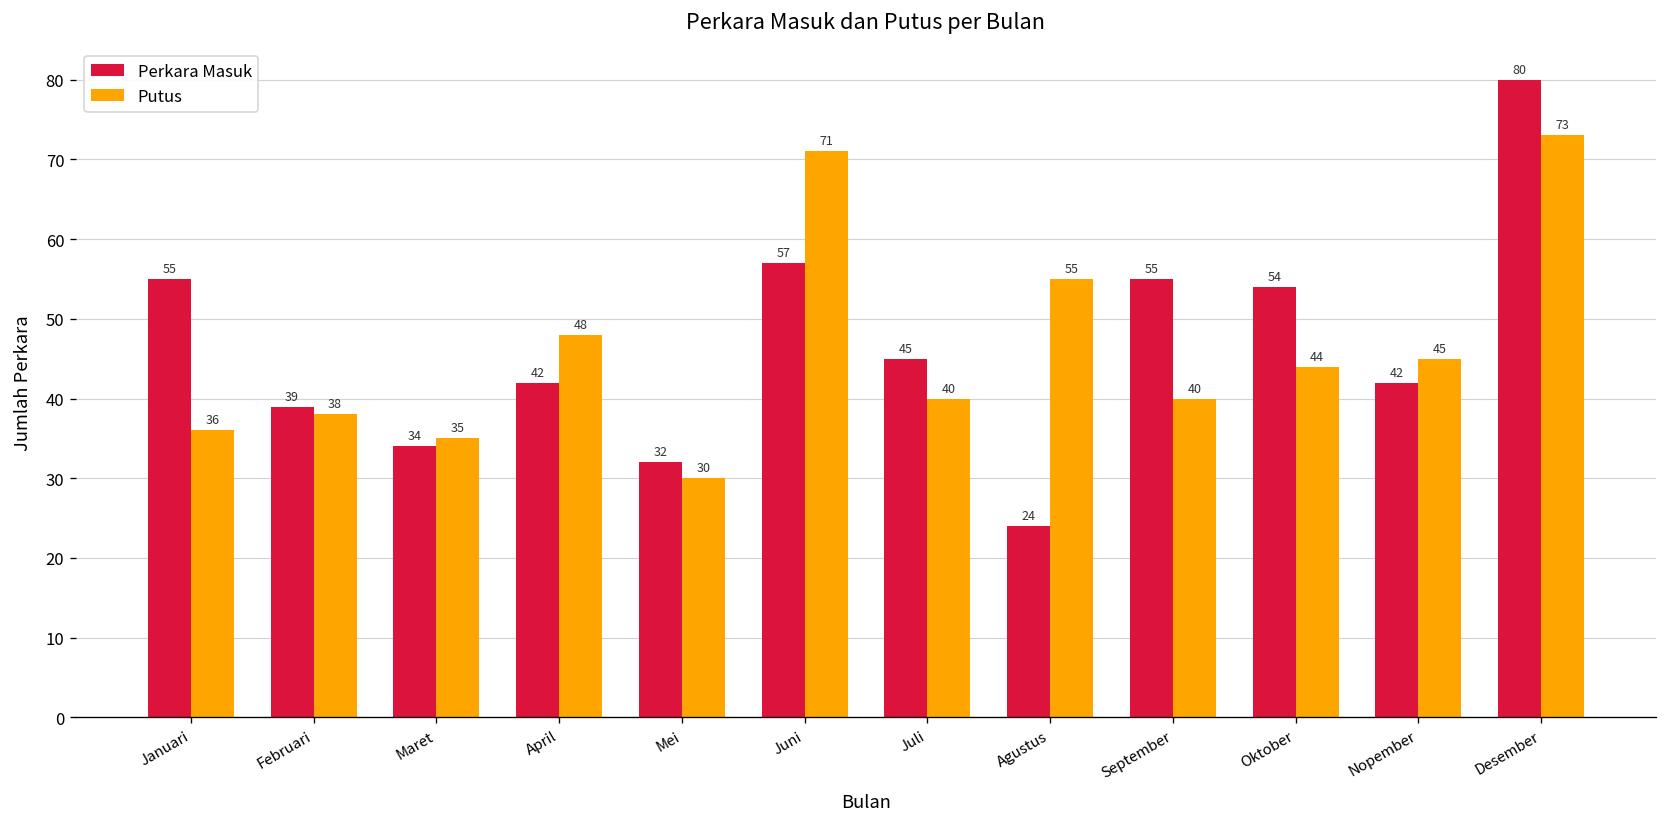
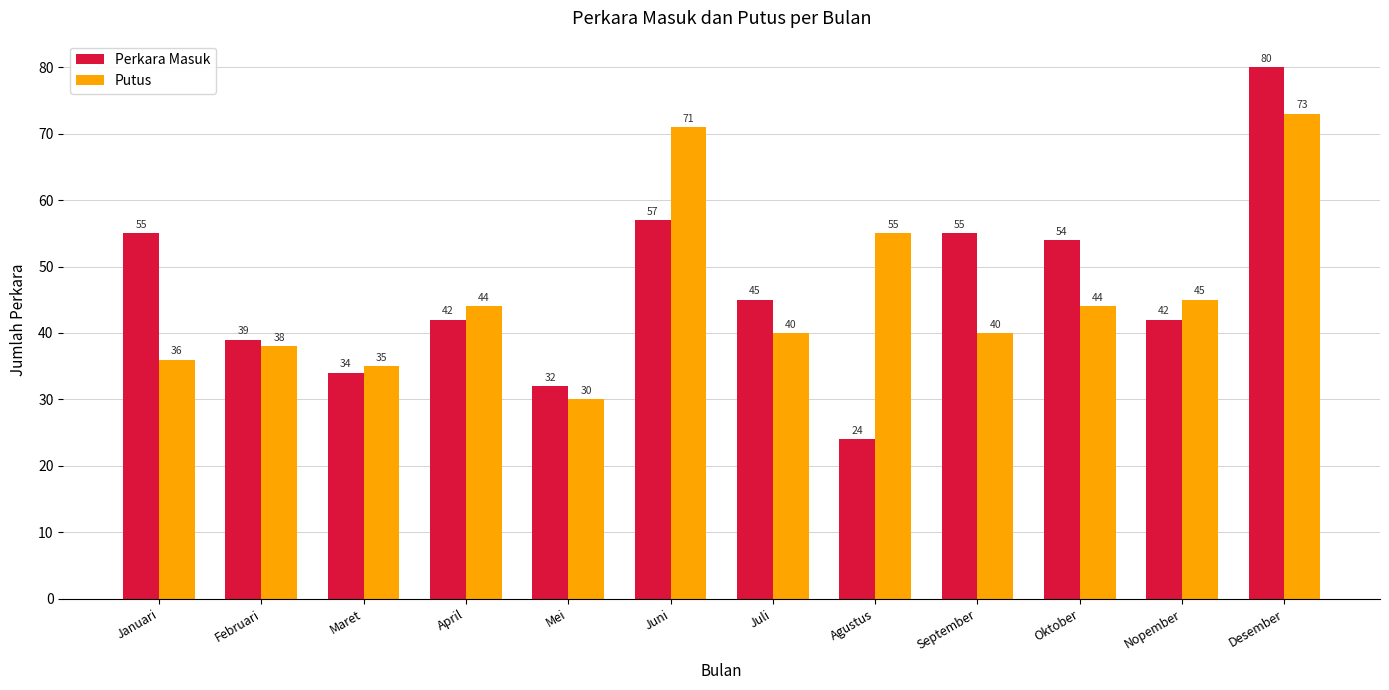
  {
    "Perkara Masuk": {
      "Januari": 55,
      "Februari": 39,
      "Maret": 34,
      "April": 42,
      "Mei": 32,
      "Juni": 57,
      "Juli": 45,
      "Agustus": 24,
      "September": 55,
      "Oktober": 54,
      "Nopember": 42,
      "Desember": 80
    },
    "Putus": {
      "Januari": 36,
      "Februari": 38,
      "Maret": 35,
-     "April": 48,
+     "April": 44,
      "Mei": 30,
      "Juni": 71,
      "Juli": 40,
      "Agustus": 55,
      "September": 40,
      "Oktober": 44,
      "Nopember": 45,
      "Desember": 73
    }
  }
